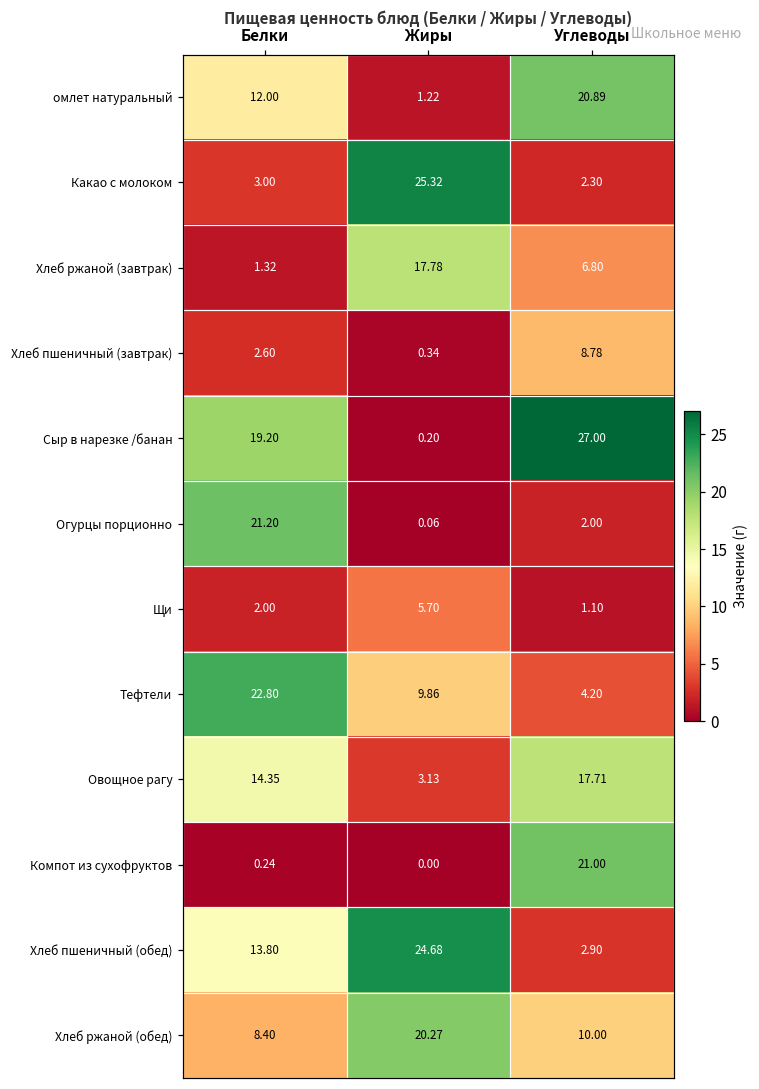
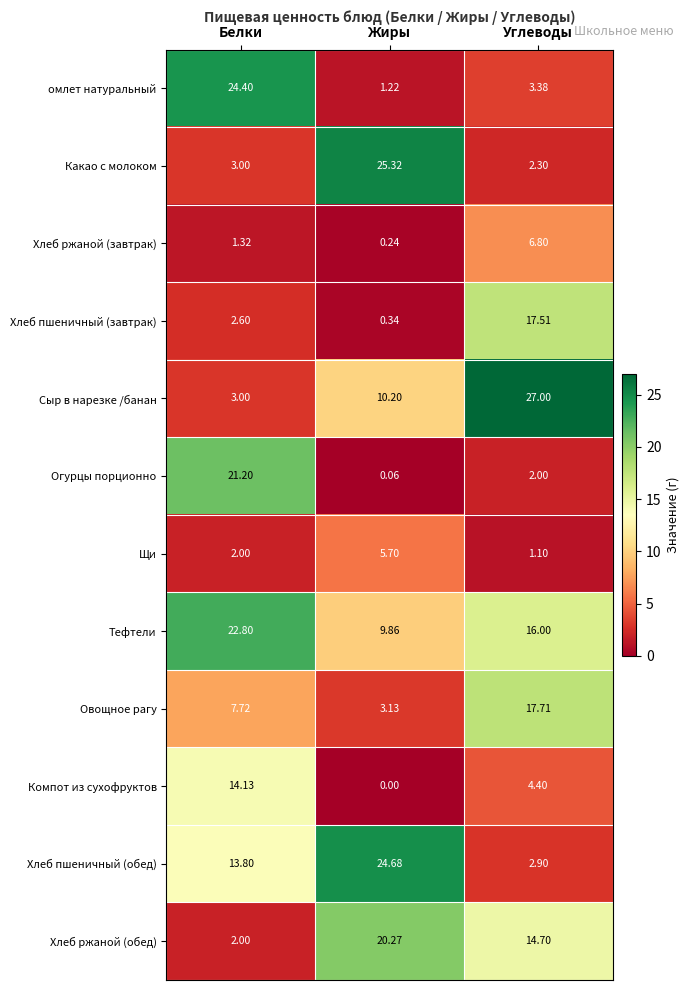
  {
    "омлет натуральный": {
-     "Белки": 12.00,
+     "Белки": 24.40,
      "Жиры": 1.22,
-     "Углеводы": 20.89
+     "Углеводы": 3.38
    },
    "Какао с молоком": {
      "Белки": 3.00,
      "Жиры": 25.32,
      "Углеводы": 2.30
    },
    "Хлеб ржаной (завтрак)": {
      "Белки": 1.32,
-     "Жиры": 17.78,
+     "Жиры": 0.24,
      "Углеводы": 6.80
    },
    "Хлеб пшеничный (завтрак)": {
      "Белки": 2.60,
      "Жиры": 0.34,
-     "Углеводы": 8.78
+     "Углеводы": 17.51
    },
    "Сыр в нарезке /банан": {
-     "Белки": 19.20,
-     "Жиры": 0.20,
+     "Белки": 3.00,
+     "Жиры": 10.20,
      "Углеводы": 27.00
    },
    "Огурцы порционно": {
      "Белки": 21.20,
      "Жиры": 0.06,
      "Углеводы": 2.00
    },
    "Щи": {
      "Белки": 2.00,
      "Жиры": 5.70,
      "Углеводы": 1.10
    },
    "Тефтели": {
      "Белки": 22.80,
      "Жиры": 9.86,
-     "Углеводы": 4.20
+     "Углеводы": 16.00
    },
    "Овощное рагу": {
-     "Белки": 14.35,
+     "Белки": 7.72,
      "Жиры": 3.13,
      "Углеводы": 17.71
    },
    "Компот из сухофруктов": {
-     "Белки": 0.24,
+     "Белки": 14.13,
      "Жиры": 0.00,
-     "Углеводы": 21.00
+     "Углеводы": 4.40
    },
    "Хлеб пшеничный (обед)": {
      "Белки": 13.80,
      "Жиры": 24.68,
      "Углеводы": 2.90
    },
    "Хлеб ржаной (обед)": {
-     "Белки": 8.40,
+     "Белки": 2.00,
      "Жиры": 20.27,
-     "Углеводы": 10.00
+     "Углеводы": 14.70
    }
  }
